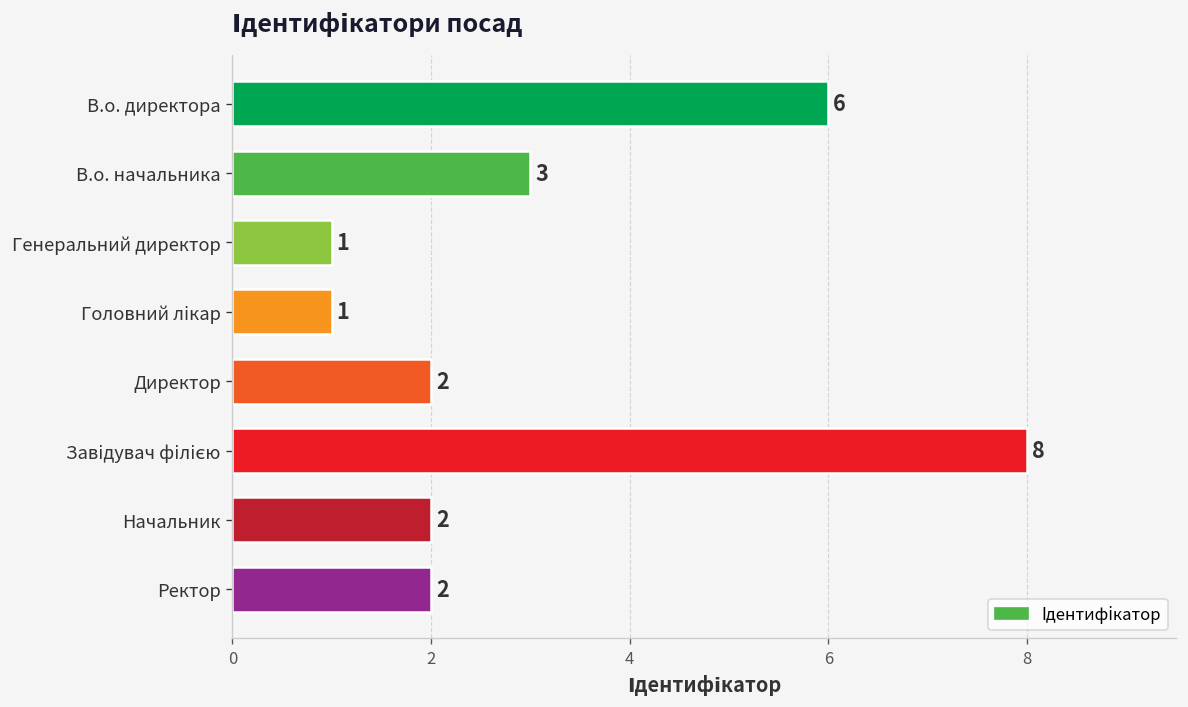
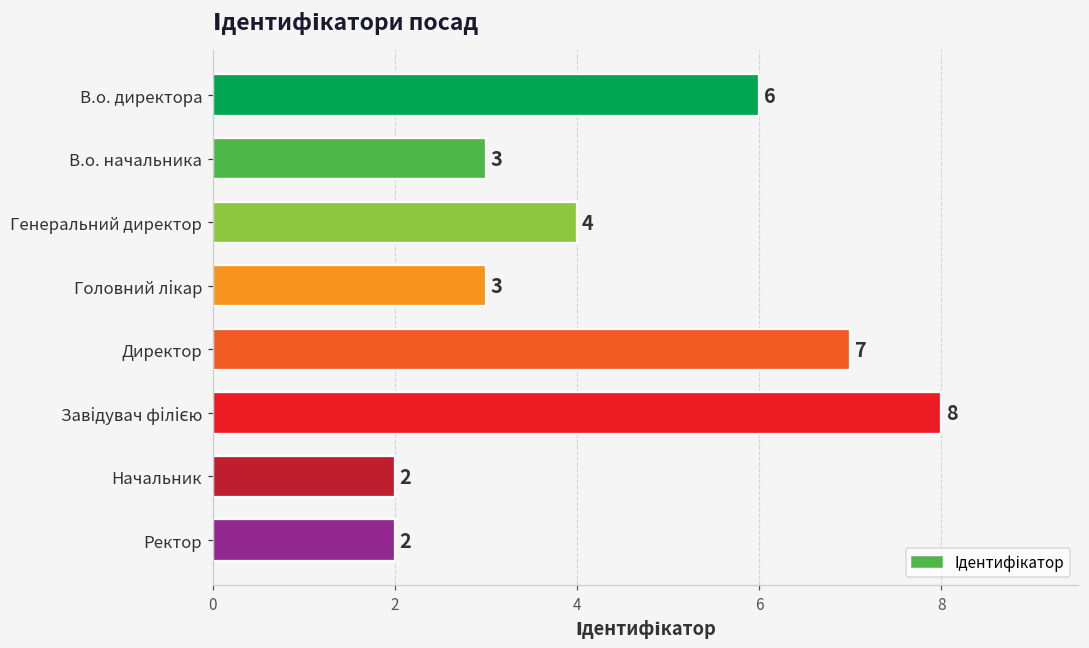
  {
    "В.о. директора": 6,
    "В.о. начальника": 3,
-   "Генеральний директор": 1,
-   "Головний лікар": 1,
-   "Директор": 2,
+   "Генеральний директор": 4,
+   "Головний лікар": 3,
+   "Директор": 7,
    "Завідувач філією": 8,
    "Начальник": 2,
    "Ректор": 2
  }
